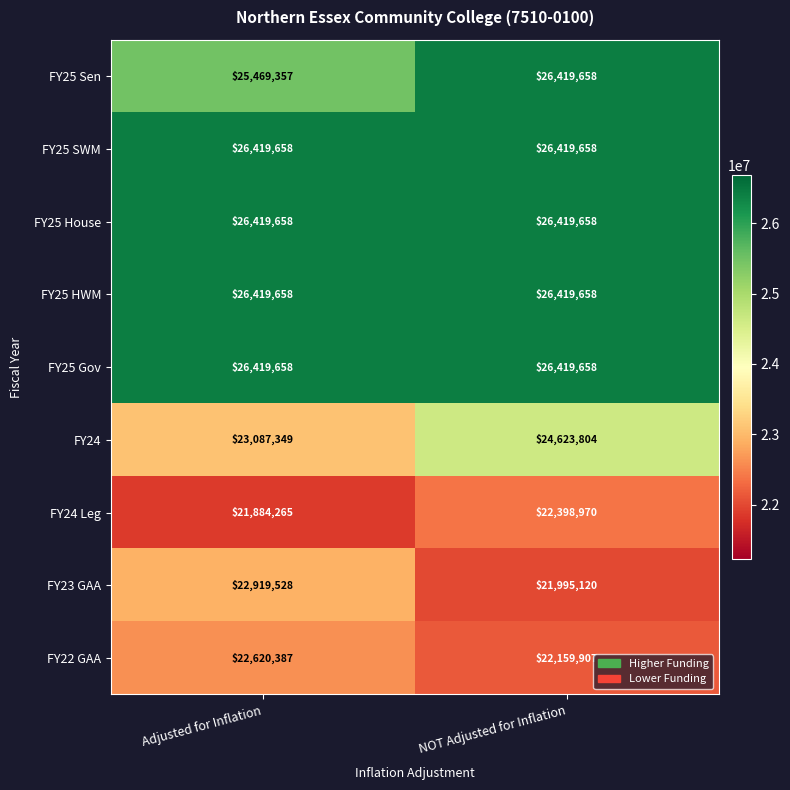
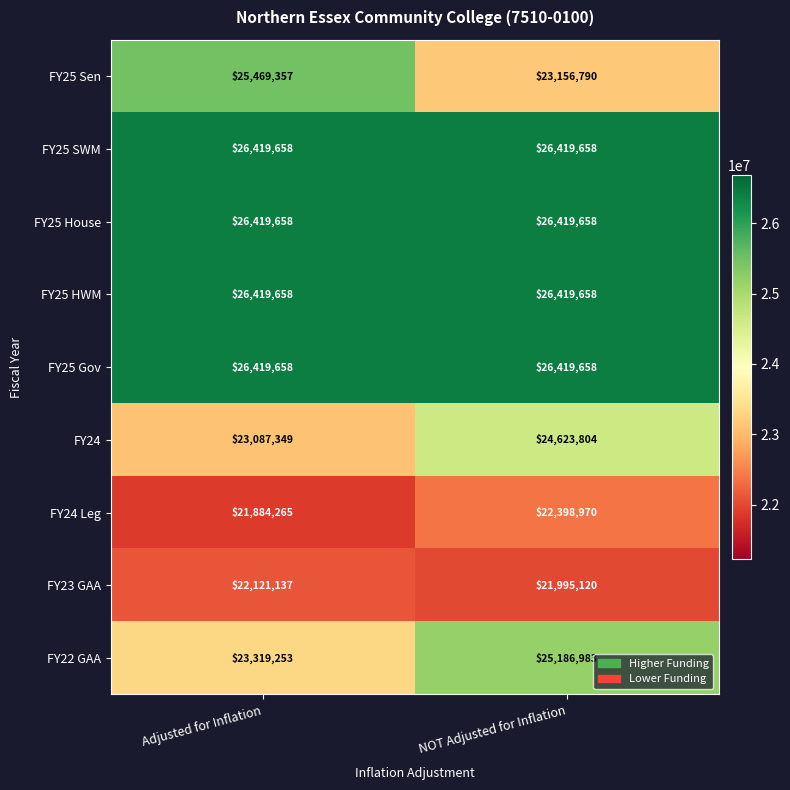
  {
    "FY25 Sen": {
      "Adjusted for Inflation": "$25,469,357",
-     "NOT Adjusted for Inflation": "$26,419,658"
+     "NOT Adjusted for Inflation": "$23,156,790"
    },
    "FY25 SWM": {
      "Adjusted for Inflation": "$26,419,658",
      "NOT Adjusted for Inflation": "$26,419,658"
    },
    "FY25 House": {
      "Adjusted for Inflation": "$26,419,658",
      "NOT Adjusted for Inflation": "$26,419,658"
    },
    "FY25 HWM": {
      "Adjusted for Inflation": "$26,419,658",
      "NOT Adjusted for Inflation": "$26,419,658"
    },
    "FY25 Gov": {
      "Adjusted for Inflation": "$26,419,658",
      "NOT Adjusted for Inflation": "$26,419,658"
    },
    "FY24": {
      "Adjusted for Inflation": "$23,087,349",
      "NOT Adjusted for Inflation": "$24,623,804"
    },
    "FY24 Leg": {
      "Adjusted for Inflation": "$21,884,265",
      "NOT Adjusted for Inflation": "$22,398,970"
    },
    "FY23 GAA": {
-     "Adjusted for Inflation": "$22,919,528",
+     "Adjusted for Inflation": "$22,121,137",
      "NOT Adjusted for Inflation": "$21,995,120"
    },
    "FY22 GAA": {
-     "Adjusted for Inflation": "$22,620,387",
-     "NOT Adjusted for Inflation": "$22,159,907"
+     "Adjusted for Inflation": "$23,319,253",
+     "NOT Adjusted for Inflation": "$25,186,983"
    }
  }
